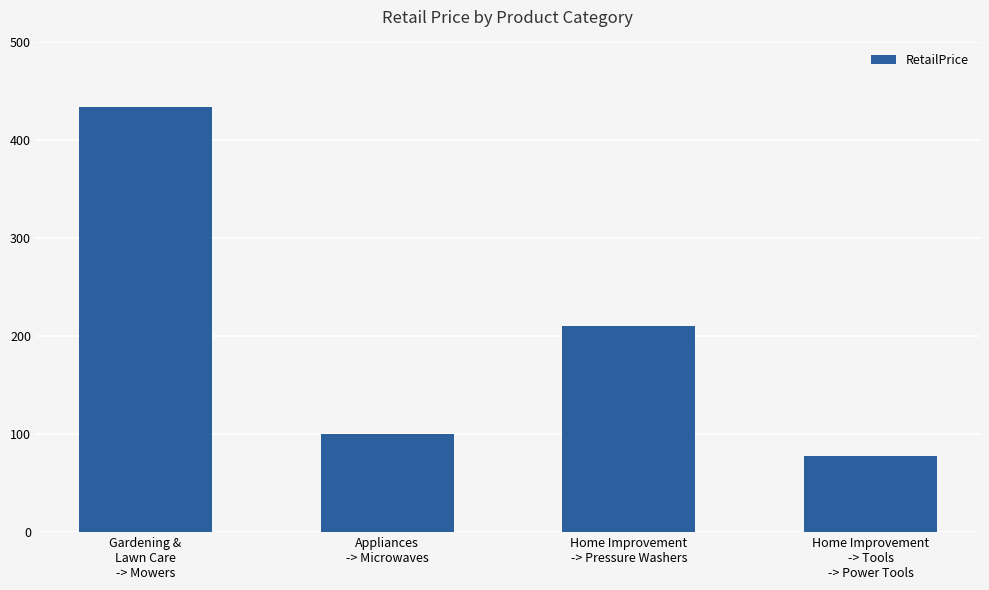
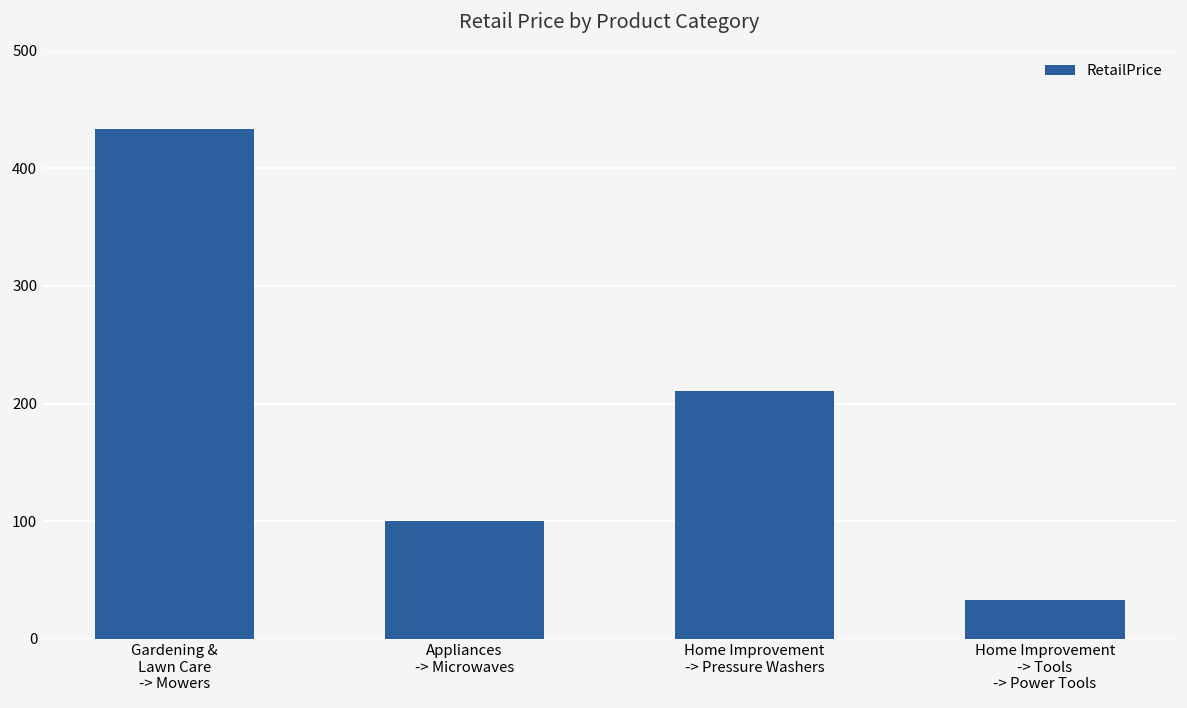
  {
    "Gardening & Lawn Care -> Mowers": 430,
    "Appliances -> Microwaves": 100,
    "Home Improvement -> Pressure Washers": 210,
-   "Home Improvement -> Tools -> Power Tools": 80
+   "Home Improvement -> Tools -> Power Tools": 30
  }
